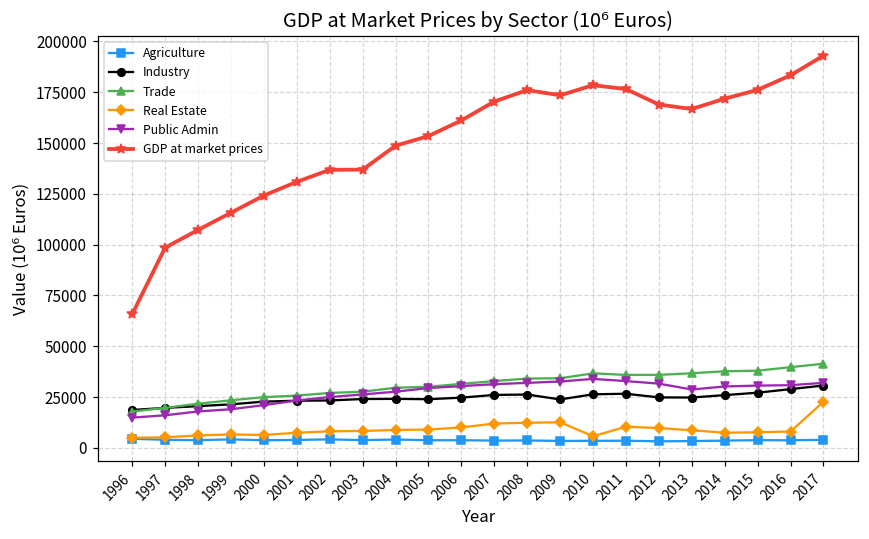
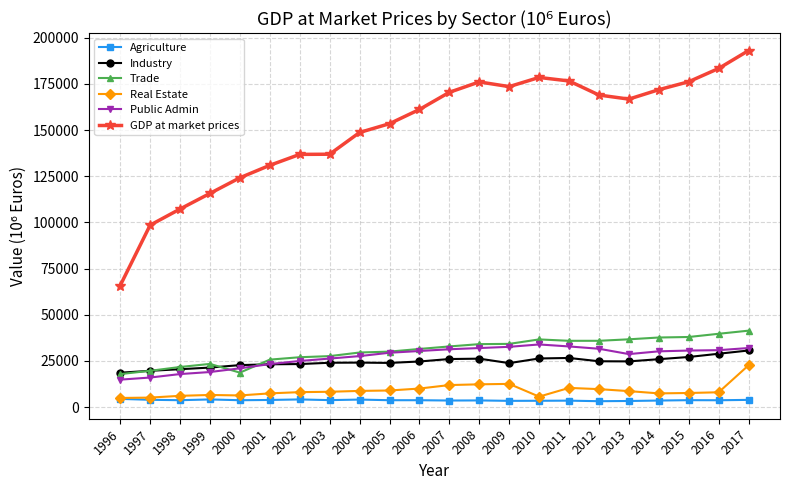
  {
    "Agriculture": {
      "1998": 4000,
      "1999": 4000,
      "2000": 4000,
      "2001": 4000,
      "2002": 4000,
      "2003": 4000,
      "2004": 4000,
      "2005": 4000,
      "2006": 4000,
      "2007": 4000,
      "2008": 4000,
      "2009": 3000,
      "2010": 3000,
      "2011": 4000,
      "2012": 3000,
      "2013": 3000,
      "2014": 4000,
      "2015": 4000,
      "2016": 4000,
      "2017": 4000
    },
    "Industry": {
      "1999": 21000,
      "2000": 23000,
      "2002": 23000,
      "2003": 24000,
      "2004": 24000,
      "2005": 24000,
      "2006": 25000,
      "2007": 26000,
      "2008": 26000,
      "2009": 24000,
      "2010": 26000,
      "2011": 27000,
      "2012": 25000,
      "2013": 25000,
      "2014": 26000,
      "2015": 27000,
      "2016": 29000
    },
    "Trade": {
      "1999": 23000,
-     "2000": 25000,
+     "2000": 19000,
      "2001": 26000,
      "2002": 27000,
      "2004": 30000,
      "2007": 33000,
      "2008": 34000,
      "2009": 34000,
      "2010": 37000,
      "2011": 36000,
      "2012": 36000,
      "2013": 37000,
      "2014": 38000,
      "2015": 38000,
      "2016": 40000,
      "2017": 41000
    },
    "Real Estate": {
      "1998": 6000,
      "1999": 7000,
      "2000": 6000,
      "2001": 7000,
      "2002": 8000,
      "2003": 8000,
      "2004": 9000,
      "2005": 9000,
      "2006": 10000,
      "2007": 12000,
      "2008": 12000,
      "2009": 13000,
      "2010": 6000,
      "2011": 10000,
      "2012": 10000,
      "2013": 9000,
      "2014": 7000,
      "2015": 8000,
      "2016": 8000,
      "2017": 23000
    },
    "Public Admin": {
      "1996": 15000,
      "1997": 16000,
      "1998": 18000,
      "1999": 19000,
      "2000": 21000,
      "2002": 25000,
      "2004": 28000,
      "2007": 31000,
      "2008": 32000,
      "2009": 33000,
      "2010": 34000,
      "2011": 33000,
      "2012": 32000,
      "2013": 29000,
      "2014": 30000,
      "2015": 31000,
      "2016": 31000
    },
    "GDP at market prices": {
      "1996": 66000,
      "1997": 99000,
      "1998": 107000,
      "1999": 116000,
      "2000": 124000,
      "2001": 131000,
      "2002": 137000,
      "2003": 137000,
      "2004": 149000,
      "2005": 153000,
      "2006": 161000,
      "2007": 170000,
      "2008": 176000,
      "2009": 174000,
      "2010": 178000,
      "2011": 177000,
      "2012": 169000,
      "2013": 167000,
      "2014": 172000,
      "2015": 176000,
      "2016": 183000,
      "2017": 193000
    }
  }
